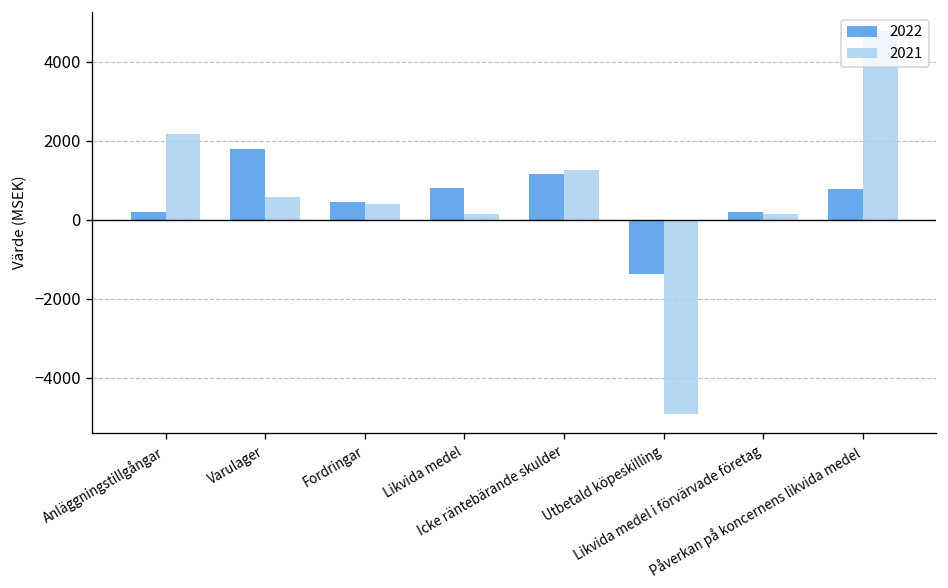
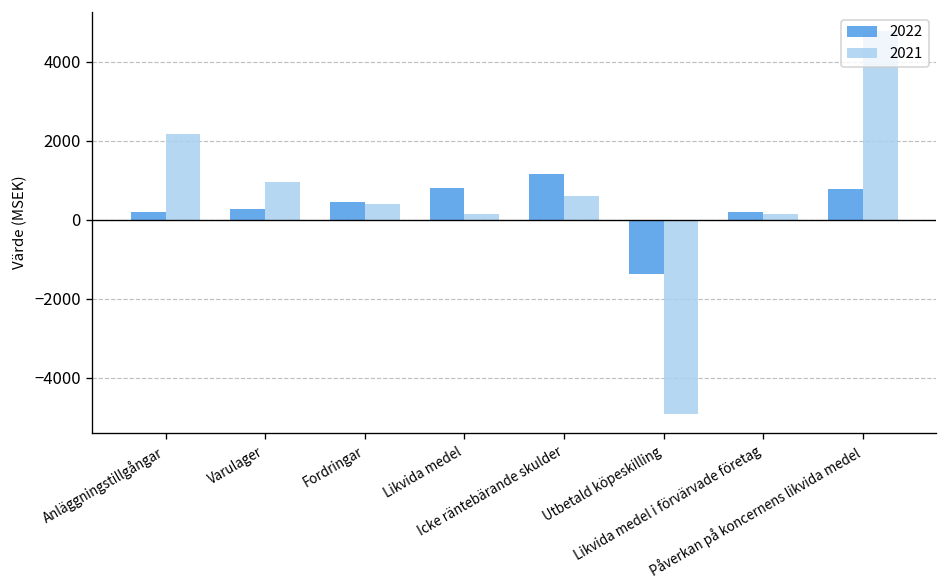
  {
    "2022": {
      "Anläggningstillgångar": 200,
-     "Varulager": 1800,
+     "Varulager": 300,
      "Fordringar": 500,
      "Likvida medel": 800,
      "Icke räntebärande skulder": 1200,
      "Utbetald köpeskilling": -1400,
      "Likvida medel i förvärvade företag": 200,
      "Påverkan på koncernens likvida medel": 800
    },
    "2021": {
      "Anläggningstillgångar": 2200,
-     "Varulager": 600,
+     "Varulager": 900,
      "Fordringar": 400,
      "Likvida medel": 100,
-     "Icke räntebärande skulder": 1300,
+     "Icke räntebärande skulder": 600,
      "Utbetald köpeskilling": -4900,
      "Likvida medel i förvärvade företag": 100
    }
  }
